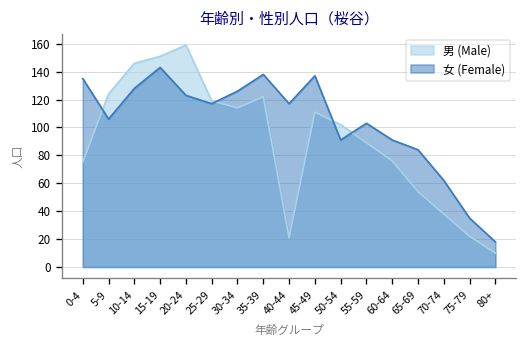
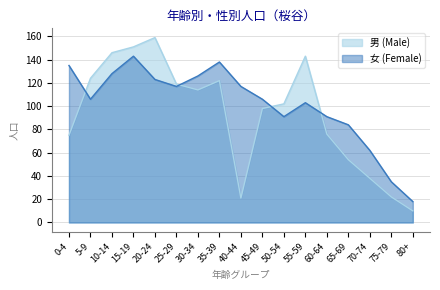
  {
    "男 (Male)": {
      "0-4": 75,
      "5-9": 124,
      "10-14": 146,
      "15-19": 151,
      "20-24": 159,
      "30-34": 114,
      "35-39": 122,
      "40-44": 21,
-     "45-49": 111,
+     "45-49": 98,
      "50-54": 102,
-     "55-59": 89,
+     "55-59": 143,
      "60-64": 76,
      "65-69": 54,
      "70-74": 38,
      "75-79": 22,
      "80+": 10
    },
    "女 (Female)": {
      "0-4": 135,
      "5-9": 106,
      "10-14": 128,
      "15-19": 143,
      "20-24": 123,
      "30-34": 126,
      "35-39": 138,
      "40-44": 117,
-     "45-49": 137,
+     "45-49": 106,
      "50-54": 91,
      "55-59": 103,
      "60-64": 91,
      "65-69": 84,
      "70-74": 62,
      "75-79": 35,
      "80+": 18
    }
  }
